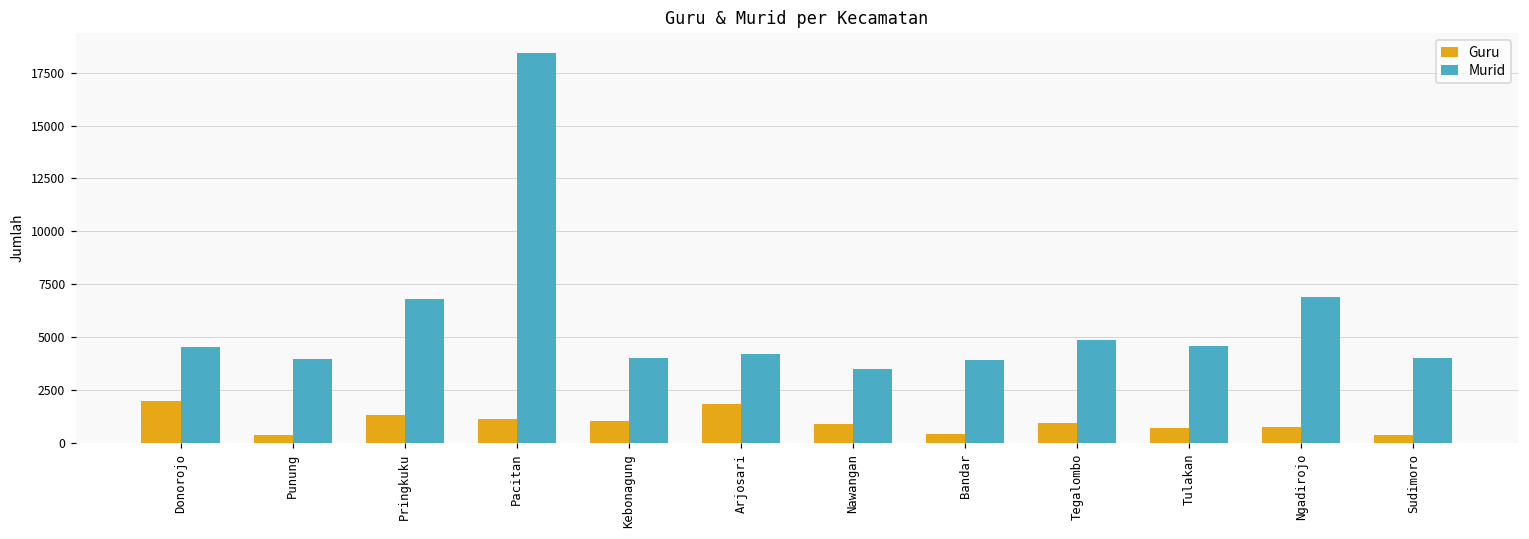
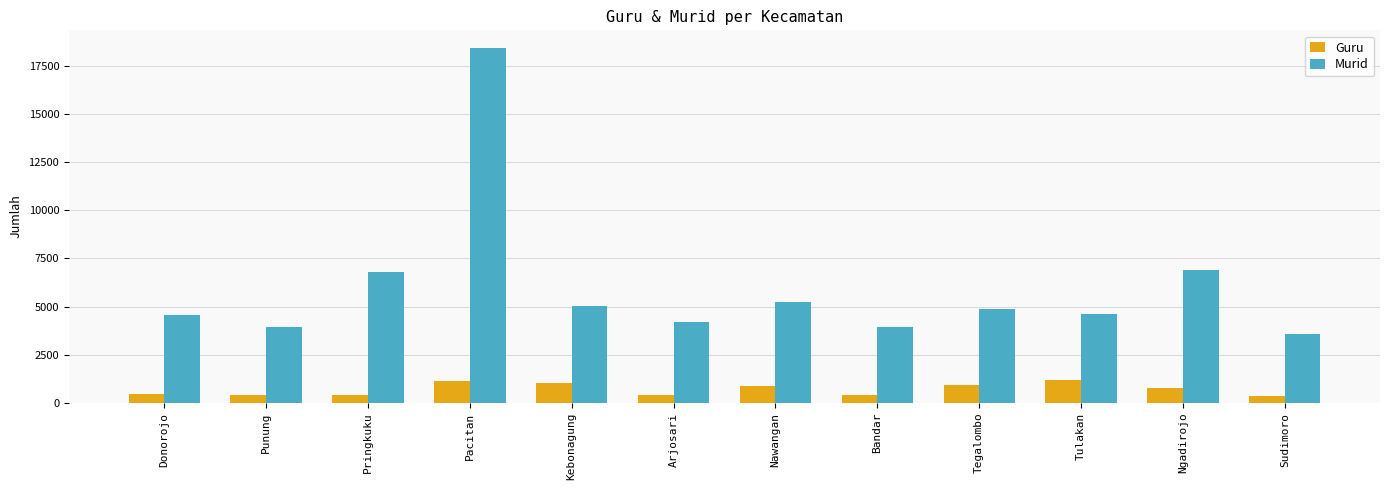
  {
    "Guru": {
-     "Donorojo": 2000,
+     "Donorojo": 500,
      "Punung": 400,
-     "Pringkuku": 1300,
+     "Pringkuku": 400,
      "Pacitan": 1100,
      "Kebonagung": 1000,
-     "Arjosari": 1900,
+     "Arjosari": 400,
      "Nawangan": 900,
      "Bandar": 400,
      "Tegalombo": 900,
-     "Tulakan": 700,
+     "Tulakan": 1200,
      "Ngadirojo": 800,
      "Sudimoro": 400
    },
    "Murid": {
      "Donorojo": 4500,
      "Punung": 4000,
      "Pringkuku": 6800,
      "Pacitan": 18400,
-     "Kebonagung": 4000,
+     "Kebonagung": 5000,
      "Arjosari": 4200,
-     "Nawangan": 3500,
+     "Nawangan": 5200,
      "Bandar": 3900,
      "Tegalombo": 4900,
      "Tulakan": 4600,
      "Ngadirojo": 6900,
-     "Sudimoro": 4000
+     "Sudimoro": 3600
    }
  }
